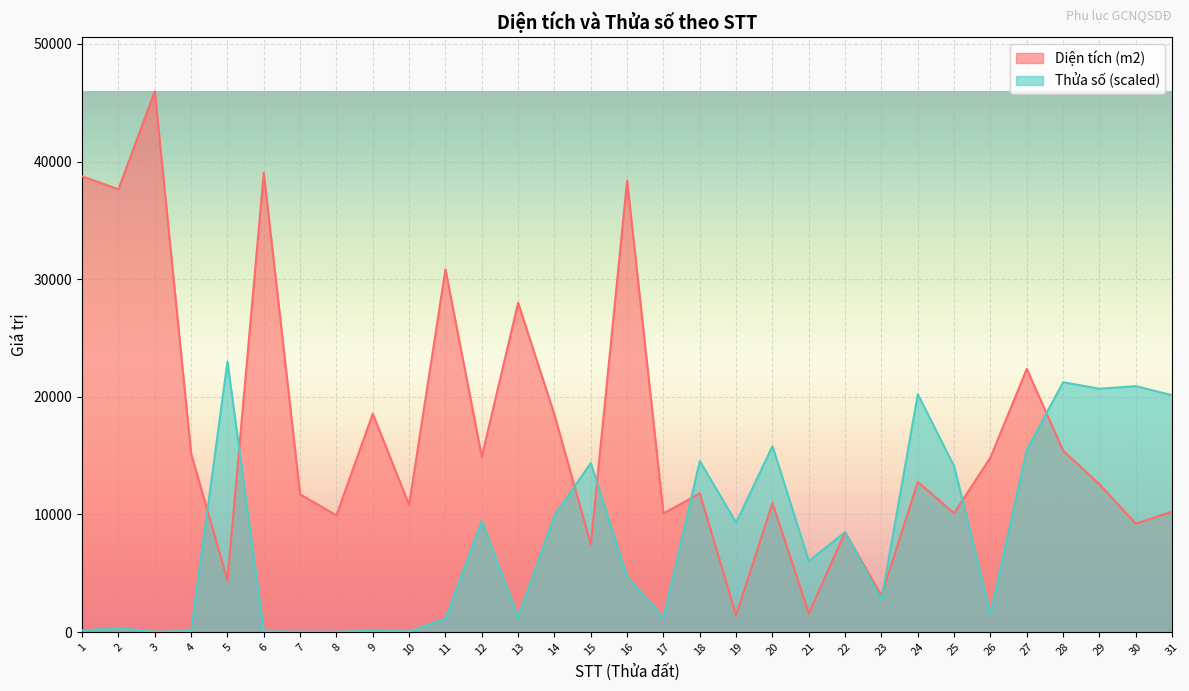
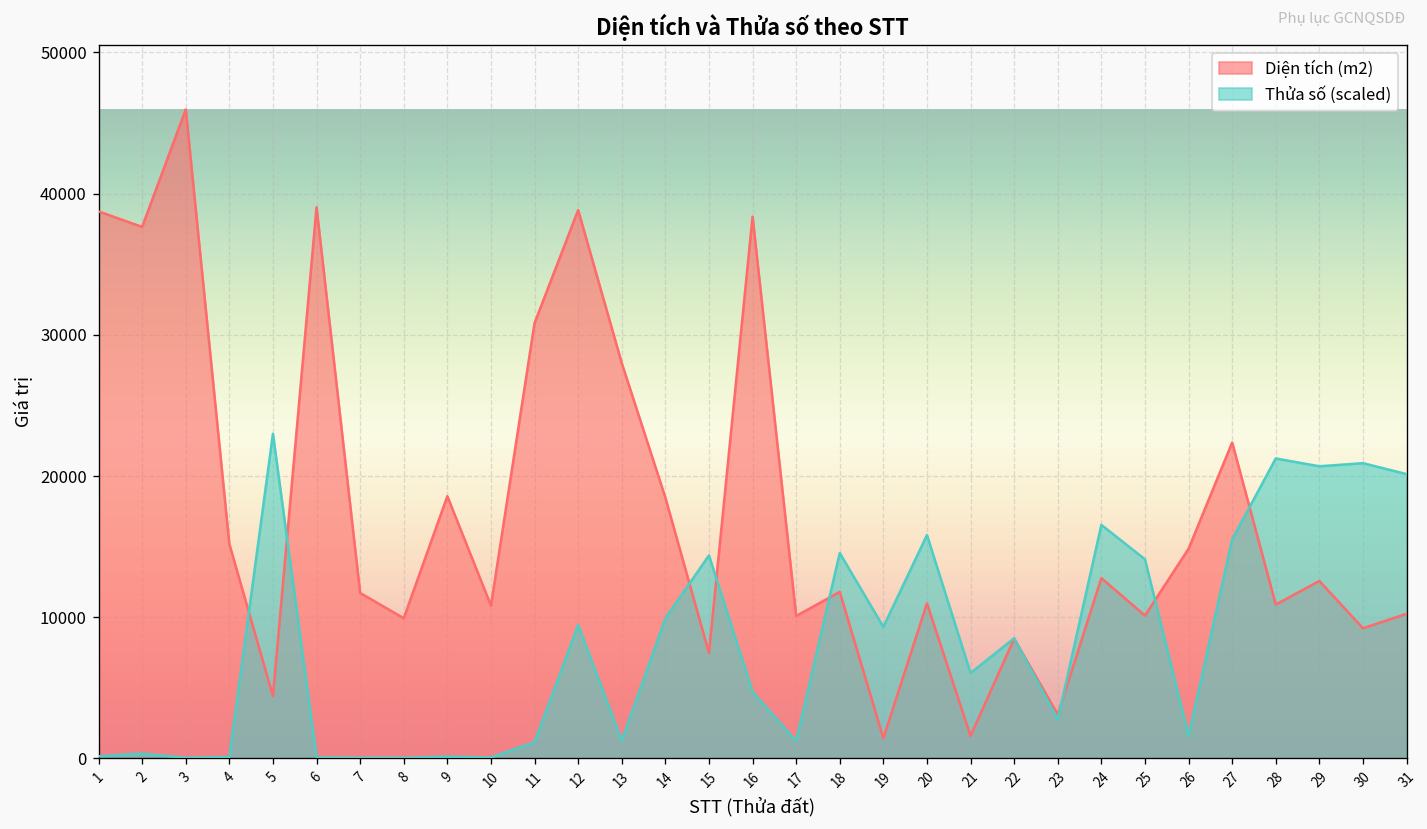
  {
    "Diện tích (m2)": {
      "1": 38700,
      "2": 37600,
      "3": 46000,
      "4": 15200,
      "5": 4400,
      "6": 39000,
      "7": 11700,
      "8": 9900,
      "9": 18600,
      "10": 10800,
      "11": 30800,
-     "12": 14900,
+     "12": 38800,
      "13": 28000,
      "14": 18500,
      "15": 7500,
      "16": 38400,
      "17": 10100,
      "18": 11800,
      "19": 1400,
      "20": 11000,
      "21": 1600,
      "23": 3100,
      "24": 12800,
      "25": 10100,
      "26": 14800,
      "27": 22400,
-     "28": 15400,
+     "28": 10900,
      "29": 12600,
      "30": 9200,
      "31": 10200
    },
    "Thửa số (scaled)": {
      "1": 100,
      "2": 300,
      "3": 0,
      "4": 100,
      "5": 23000,
      "6": 100,
      "7": 0,
      "8": 0,
      "9": 100,
      "10": 100,
      "11": 1100,
      "12": 9400,
      "13": 1200,
      "14": 9900,
      "15": 14400,
      "16": 4700,
      "17": 1200,
      "18": 14500,
      "19": 9300,
      "20": 15800,
      "21": 6000,
      "23": 2700,
-     "24": 20200,
+     "24": 16500,
      "25": 14100,
      "26": 1600,
      "27": 15500,
      "28": 21200,
      "29": 20700,
      "30": 20900,
      "31": 20100
    }
  }
